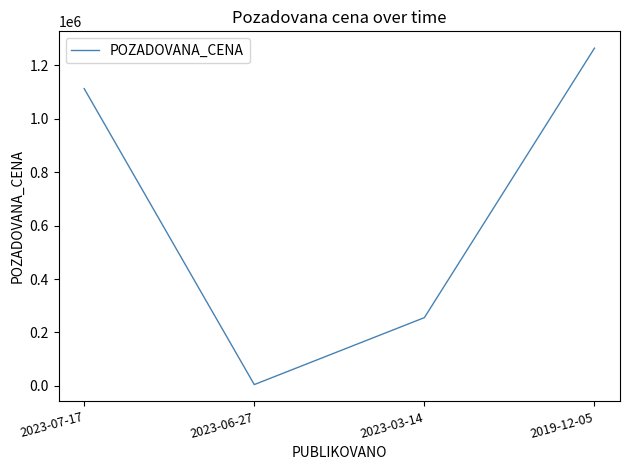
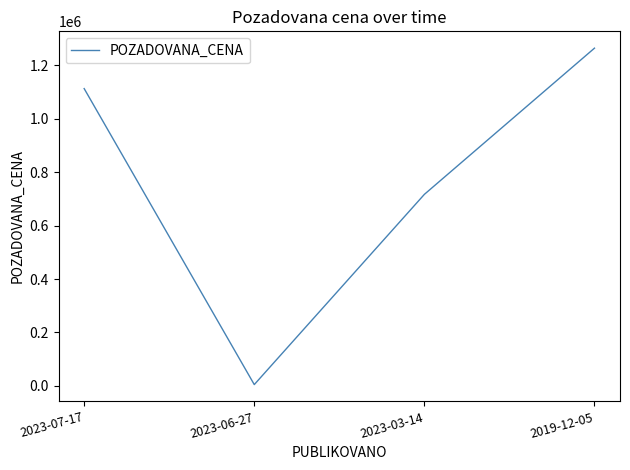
  {
    "2023-07-17": 1110000,
    "2023-06-27": 0,
-   "2023-03-14": 260000,
+   "2023-03-14": 720000,
    "2019-12-05": 1260000
  }
